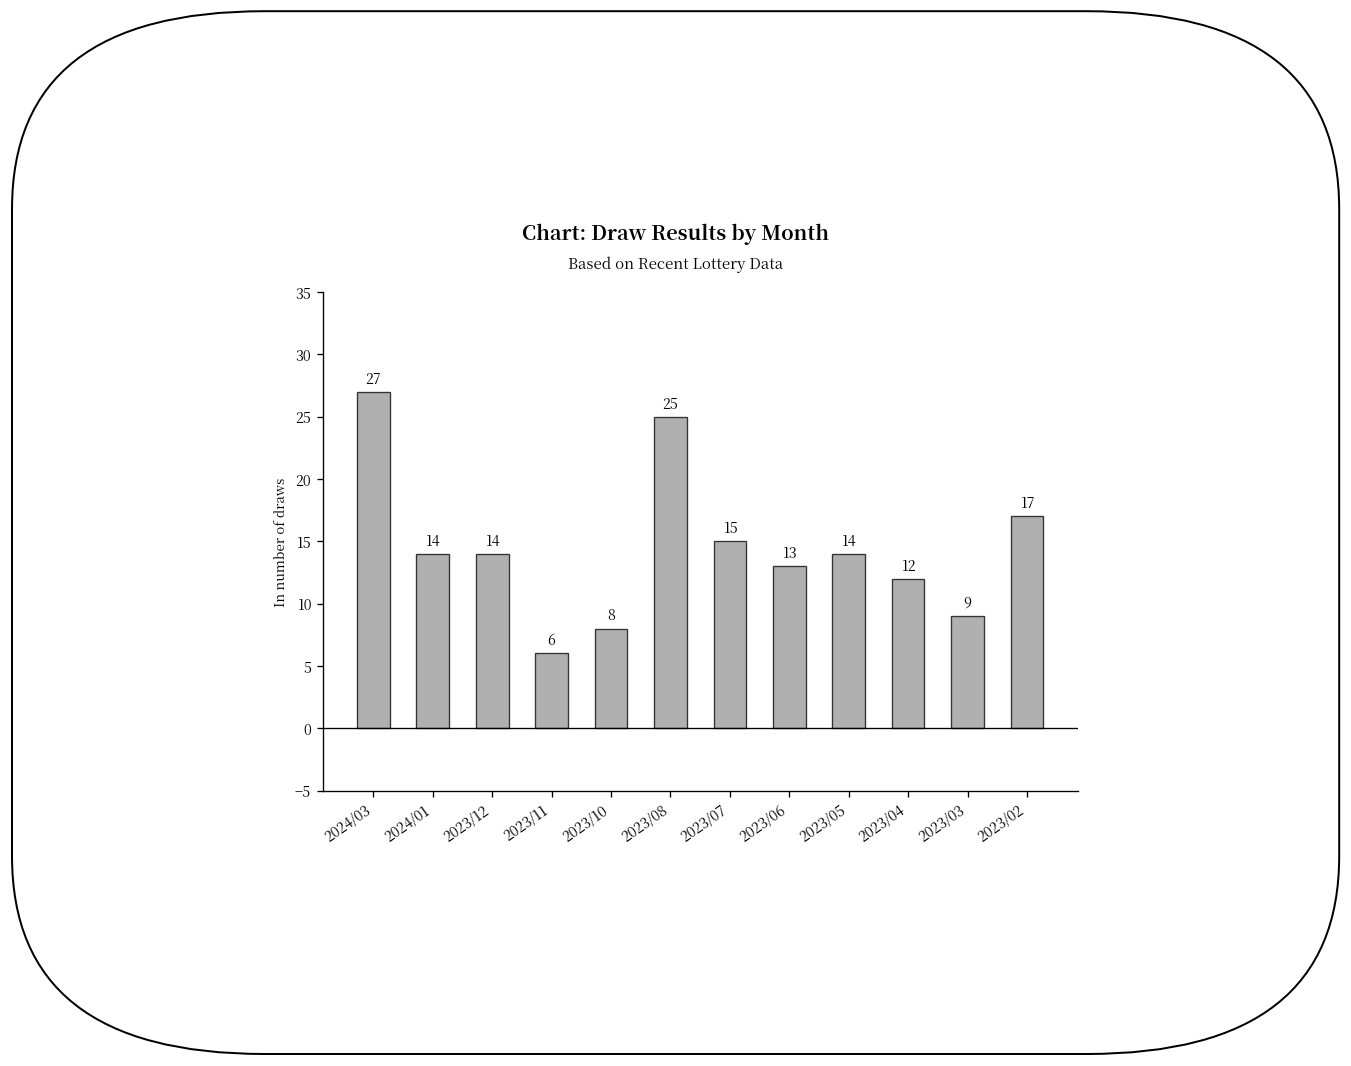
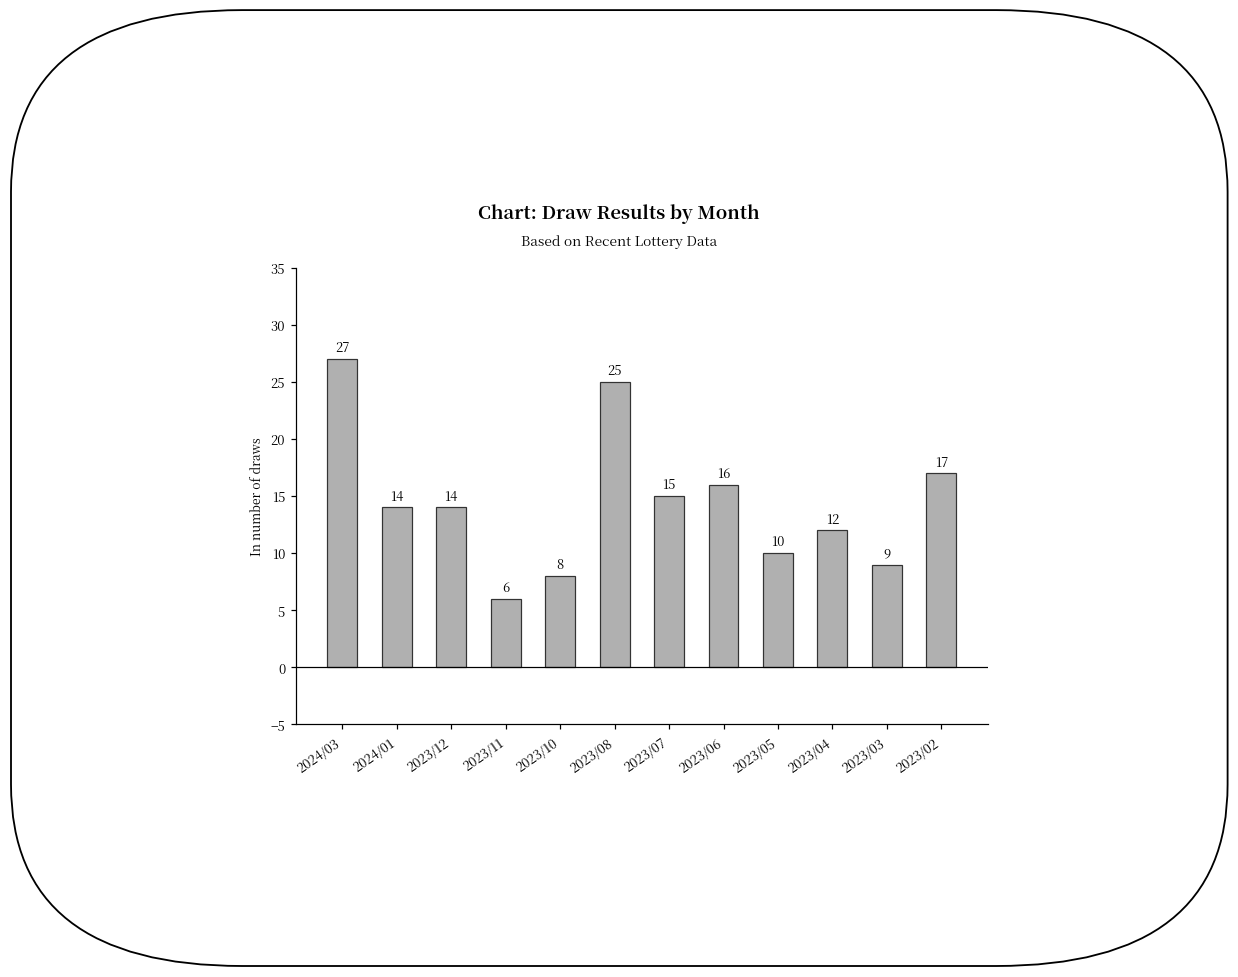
  {
    "2024/03": 27,
    "2024/01": 14,
    "2023/12": 14,
    "2023/11": 6,
    "2023/10": 8,
    "2023/08": 25,
    "2023/07": 15,
-   "2023/06": 13,
-   "2023/05": 14,
+   "2023/06": 16,
+   "2023/05": 10,
    "2023/04": 12,
    "2023/03": 9,
    "2023/02": 17
  }
